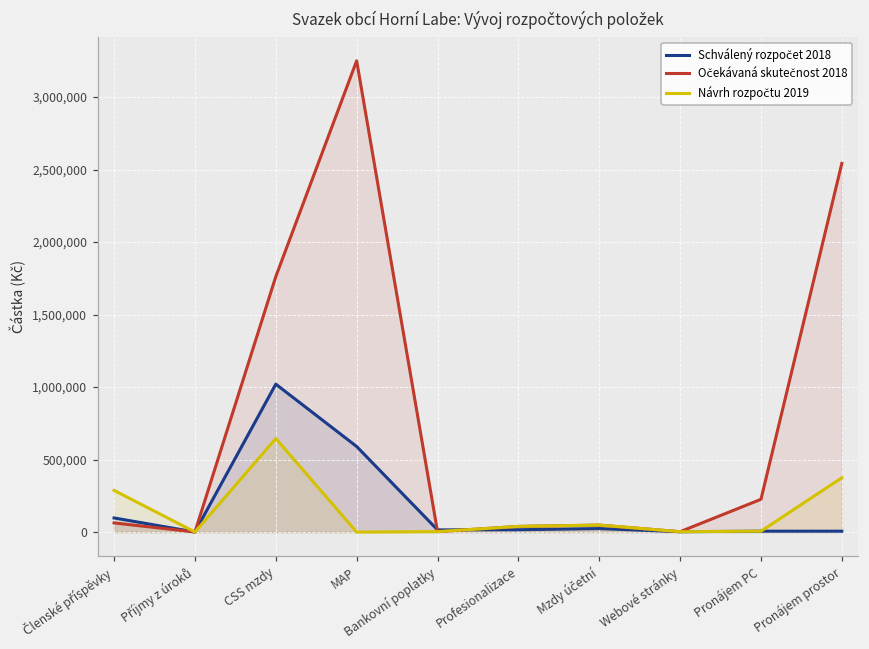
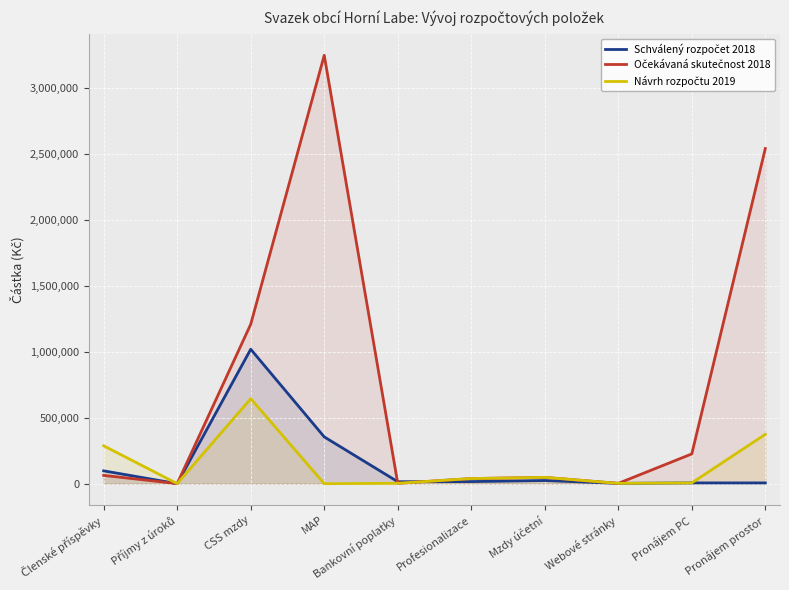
  {
    "Schválený rozpočet 2018": {
      "Členské příspěvky": "100,000",
      "CSS mzdy": "1,020,000",
-     "MAP": "590,000",
+     "MAP": "360,000",
      "Profesionalizace": "20,000",
      "Mzdy účetní": "20,000",
      "Pronájem prostor": "10,000"
    },
    "Očekávaná skutečnost 2018": {
      "Členské příspěvky": "60,000",
-     "CSS mzdy": "1,760,000",
+     "CSS mzdy": "1,210,000",
      "MAP": "3,250,000",
      "Pronájem PC": "230,000",
      "Pronájem prostor": "2,540,000"
    },
    "Návrh rozpočtu 2019": {
      "Členské příspěvky": "290,000",
      "CSS mzdy": "650,000",
      "MAP": "0",
      "Pronájem prostor": "370,000"
    }
  }
